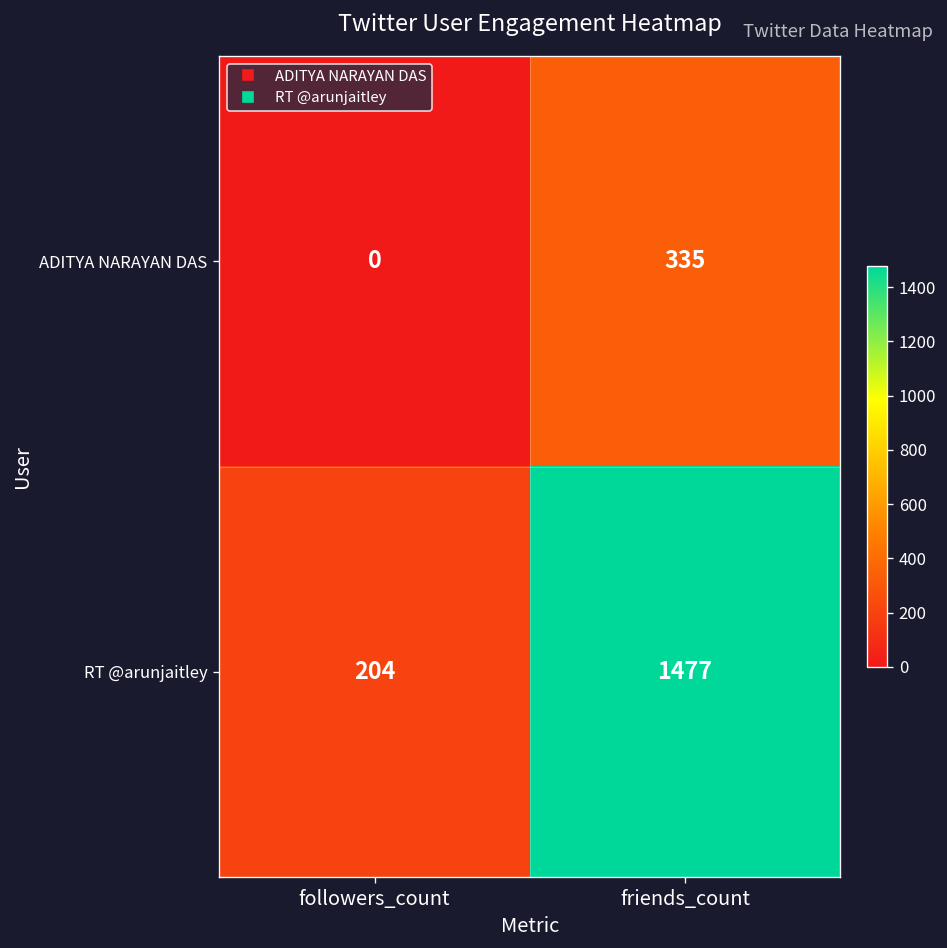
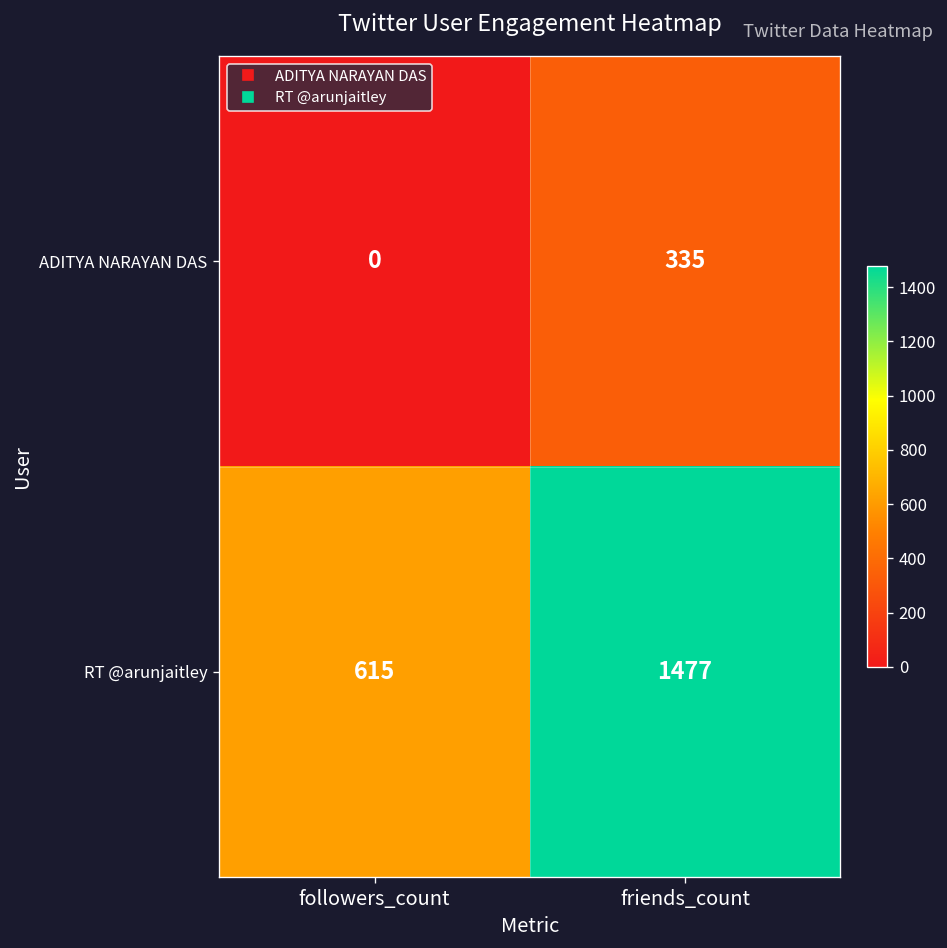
  {
    "ADITYA NARAYAN DAS": {
      "followers_count": 0,
      "friends_count": 335
    },
    "RT @arunjaitley": {
-     "followers_count": 204,
+     "followers_count": 615,
      "friends_count": 1477
    }
  }
